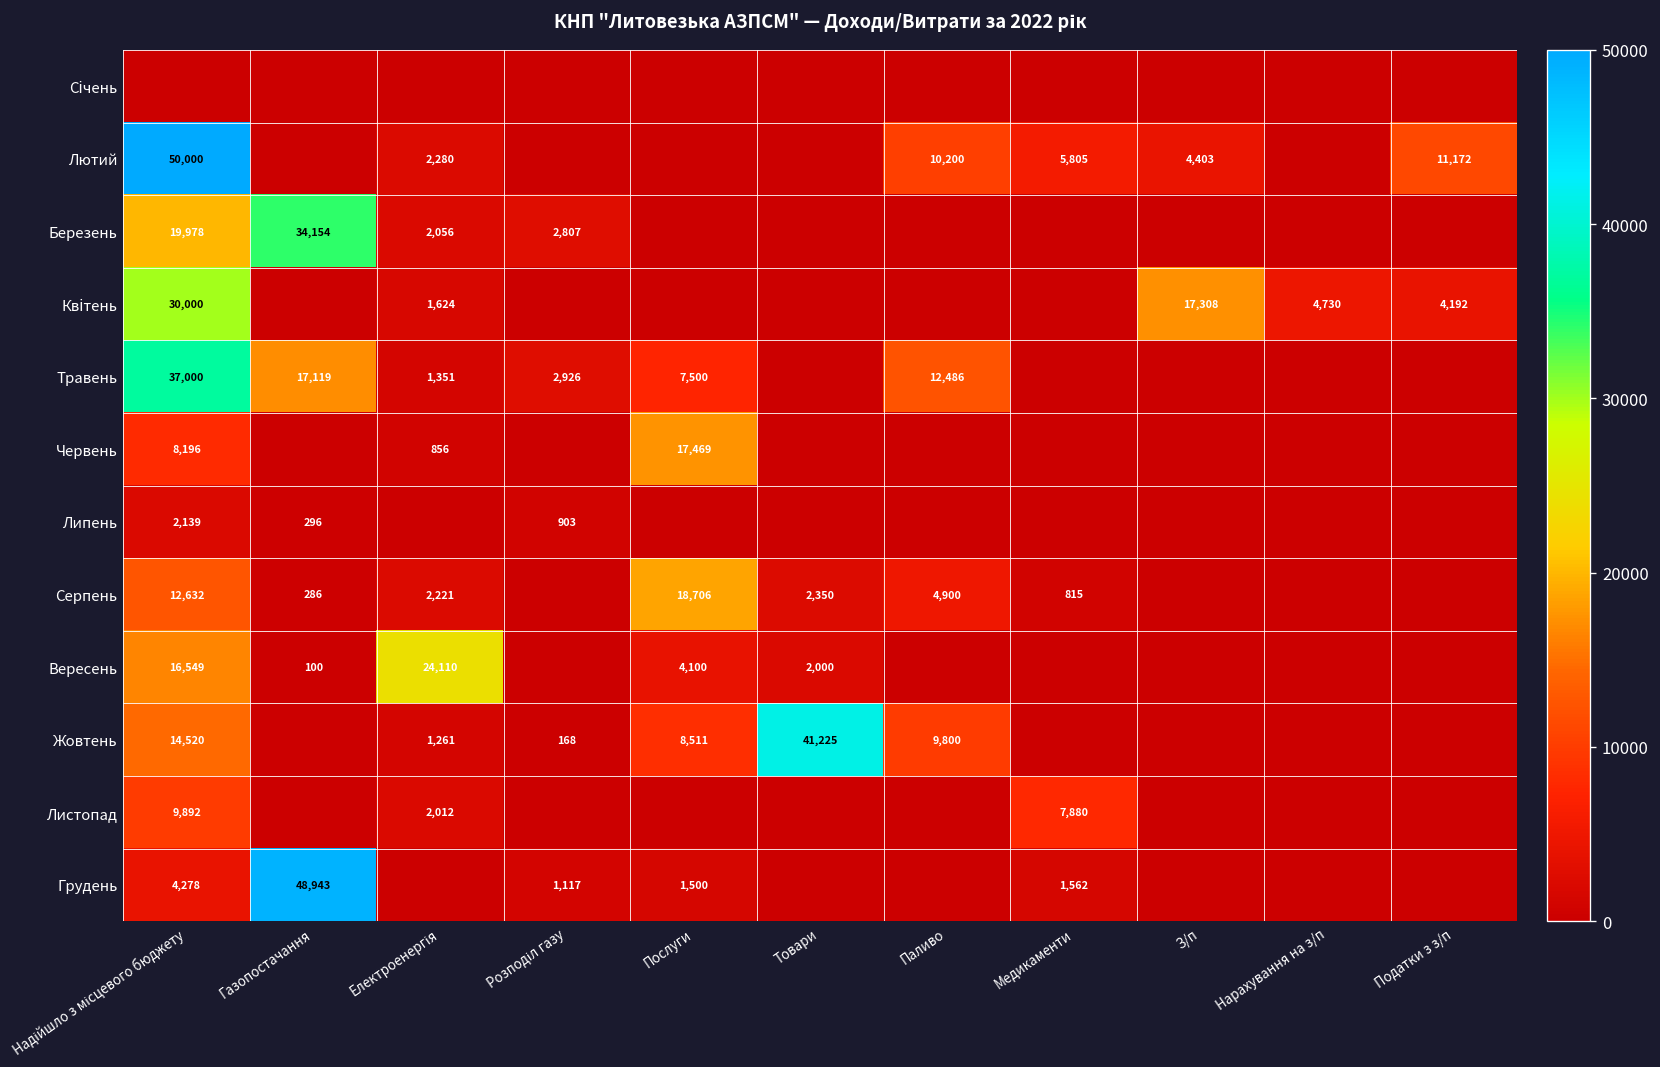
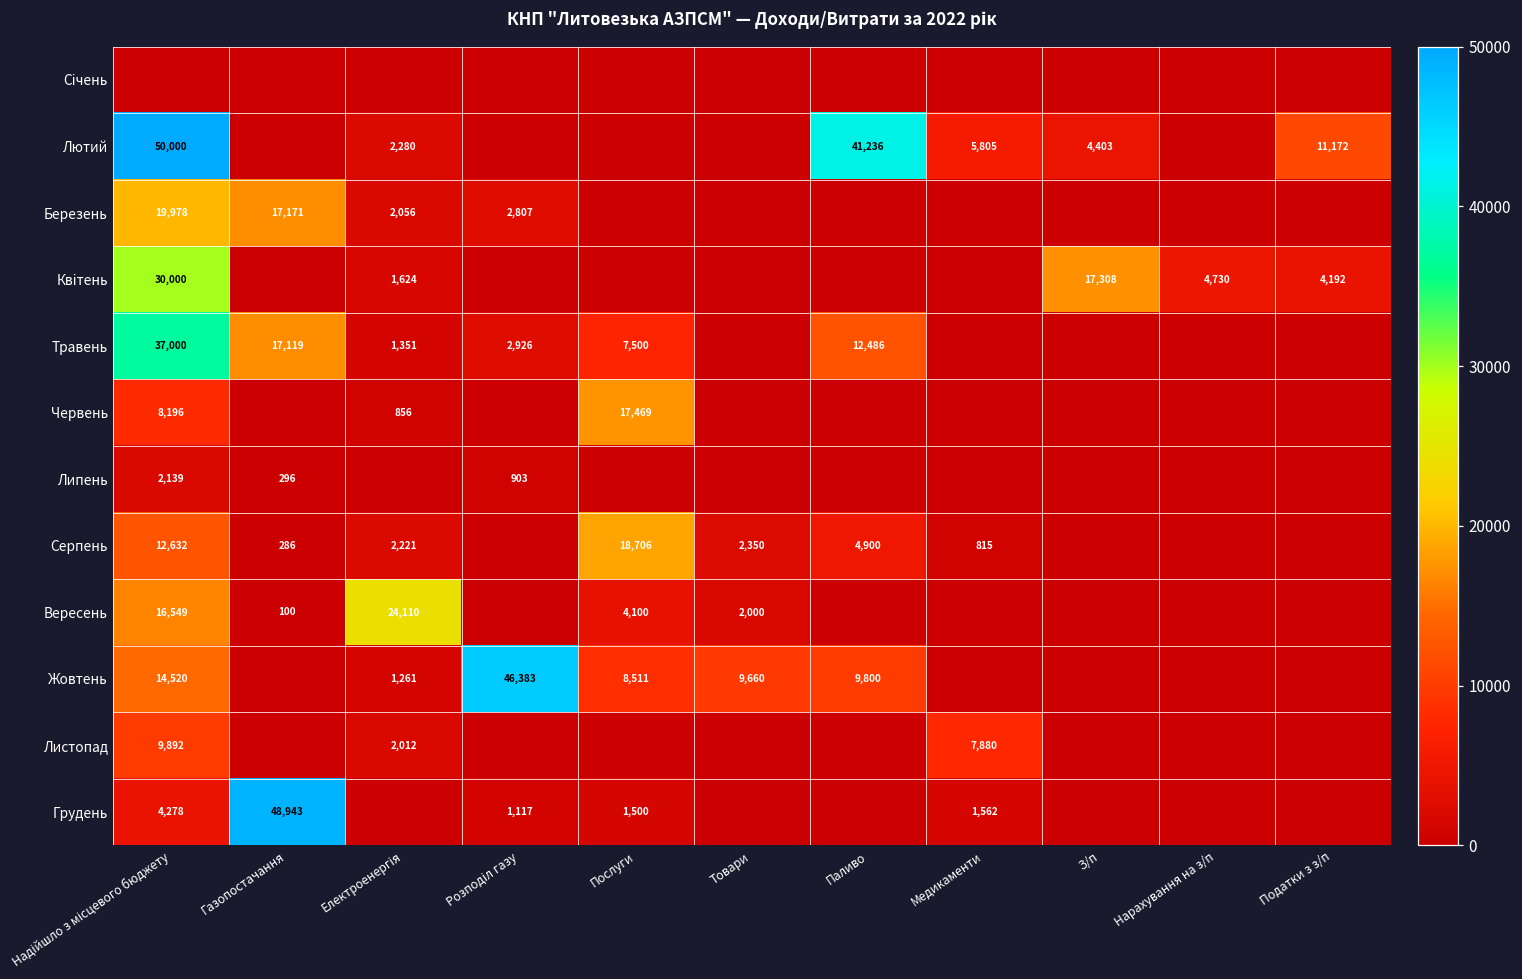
  {
    "Лютий": {
      "Надійшло з місцевого бюджету": "50,000",
      "Електроенергія": "2,280",
-     "Паливо": "10,200",
+     "Паливо": "41,236",
      "Медикаменти": "5,805",
      "З/п": "4,403",
      "Податки з з/п": "11,172"
    },
    "Березень": {
      "Надійшло з місцевого бюджету": "19,978",
-     "Газопостачання": "34,154",
+     "Газопостачання": "17,171",
      "Електроенергія": "2,056",
      "Розподіл газу": "2,807"
    },
    "Квітень": {
      "Надійшло з місцевого бюджету": "30,000",
      "Електроенергія": "1,624",
      "З/п": "17,308",
      "Нарахування на з/п": "4,730",
      "Податки з з/п": "4,192"
    },
    "Травень": {
      "Надійшло з місцевого бюджету": "37,000",
      "Газопостачання": "17,119",
      "Електроенергія": "1,351",
      "Розподіл газу": "2,926",
      "Послуги": "7,500",
      "Паливо": "12,486"
    },
    "Червень": {
      "Надійшло з місцевого бюджету": "8,196",
      "Електроенергія": "856",
      "Послуги": "17,469"
    },
    "Липень": {
      "Надійшло з місцевого бюджету": "2,139",
      "Газопостачання": "296",
      "Розподіл газу": "903"
    },
    "Серпень": {
      "Надійшло з місцевого бюджету": "12,632",
      "Газопостачання": "286",
      "Електроенергія": "2,221",
      "Послуги": "18,706",
      "Товари": "2,350",
      "Паливо": "4,900",
      "Медикаменти": "815"
    },
    "Вересень": {
      "Надійшло з місцевого бюджету": "16,549",
      "Газопостачання": "100",
      "Електроенергія": "24,110",
      "Послуги": "4,100",
      "Товари": "2,000"
    },
    "Жовтень": {
      "Надійшло з місцевого бюджету": "14,520",
      "Електроенергія": "1,261",
-     "Розподіл газу": "168",
+     "Розподіл газу": "46,383",
      "Послуги": "8,511",
-     "Товари": "41,225",
+     "Товари": "9,660",
      "Паливо": "9,800"
    },
    "Листопад": {
      "Надійшло з місцевого бюджету": "9,892",
      "Електроенергія": "2,012",
      "Медикаменти": "7,880"
    },
    "Грудень": {
      "Надійшло з місцевого бюджету": "4,278",
      "Газопостачання": "48,943",
      "Розподіл газу": "1,117",
      "Послуги": "1,500",
      "Медикаменти": "1,562"
    }
  }
